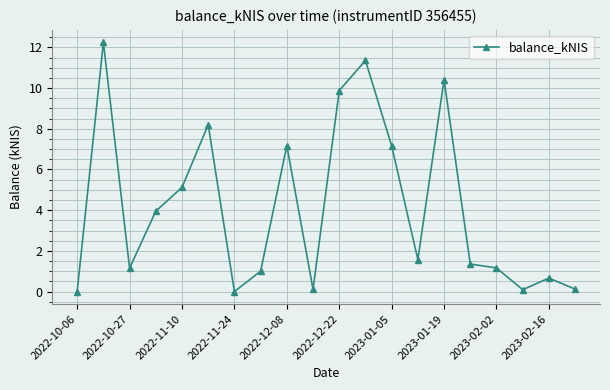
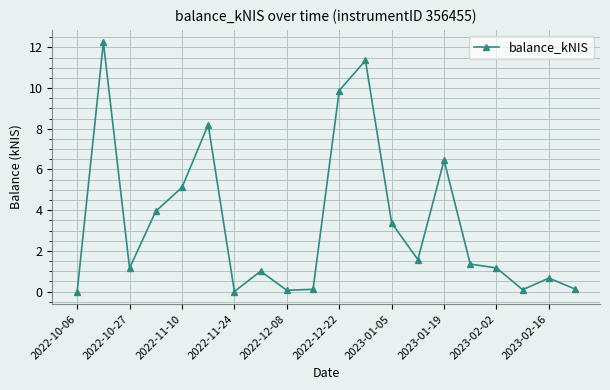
  {
    "2022-10-06": 0.0,
    "2022-10-27": 1.2,
    "2022-11-10": 5.1,
    "2022-11-24": 0.0,
-   "2022-12-08": 7.2,
+   "2022-12-08": 0.1,
    "2022-12-22": 9.9,
-   "2023-01-05": 7.2,
-   "2023-01-19": 10.4,
+   "2023-01-05": 3.4,
+   "2023-01-19": 6.5,
    "2023-02-02": 1.2,
    "2023-02-16": 0.7
  }
